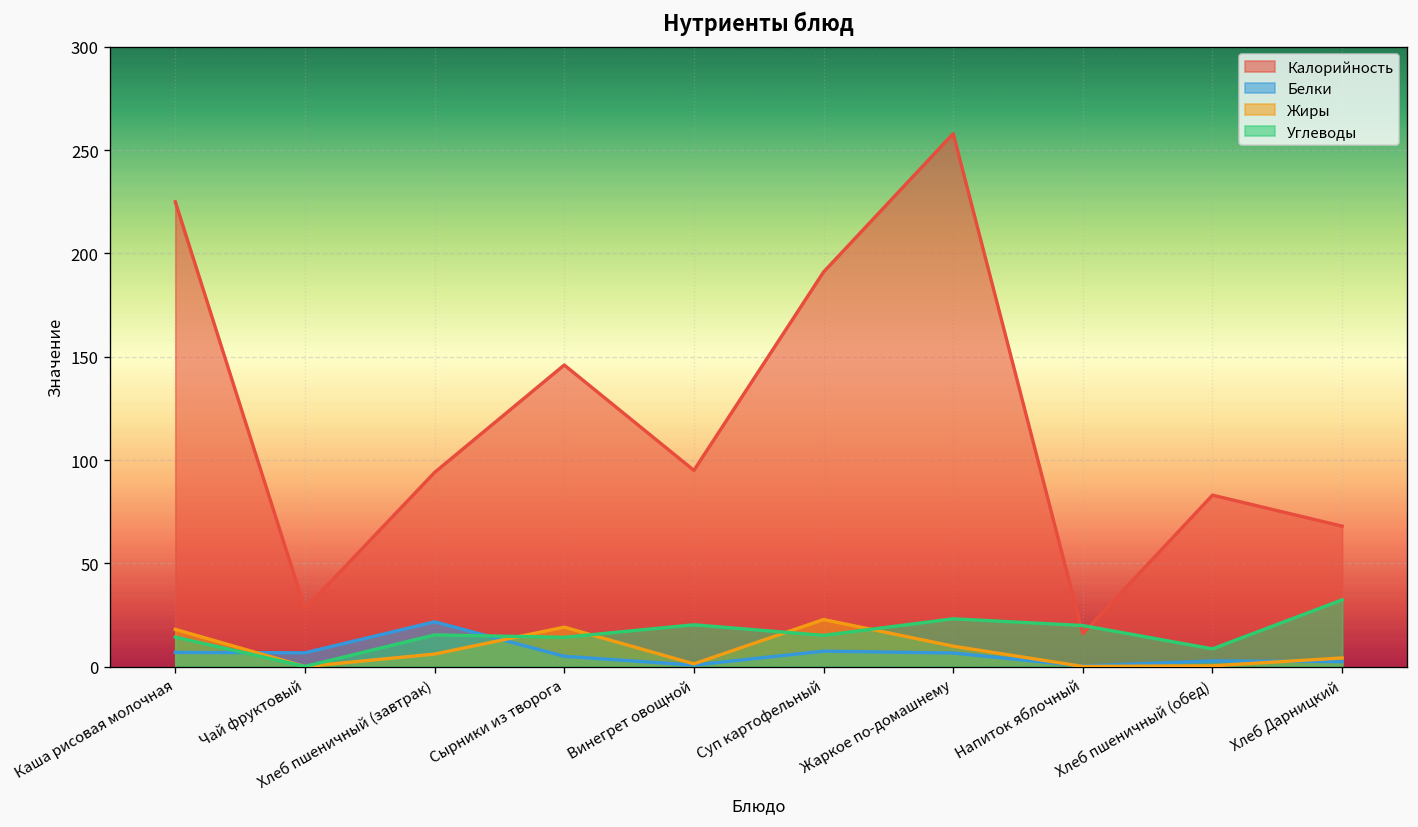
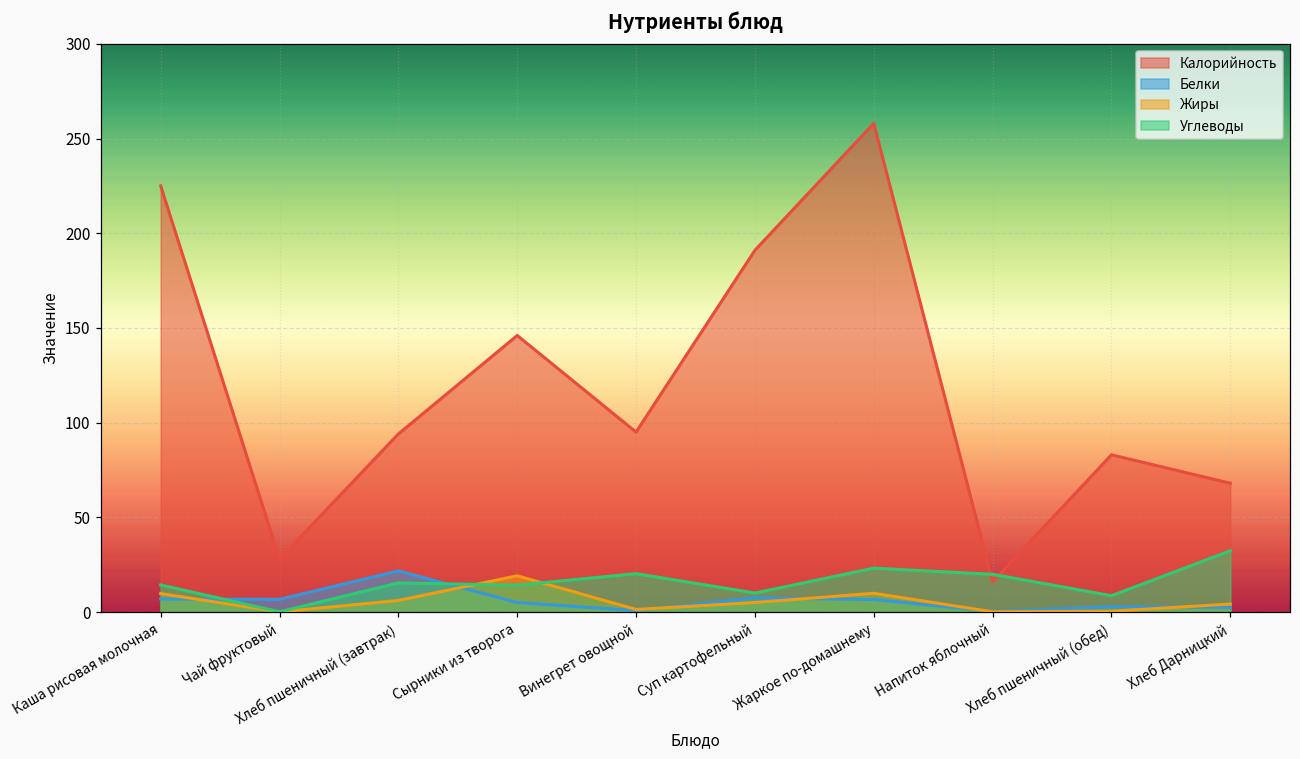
  {
    "Калорийность": {
      "Каша рисовая молочная": 225,
      "Чай фруктовый": 28,
      "Хлеб пшеничный (завтрак)": 94,
      "Сырники из творога": 146,
      "Винегрет овощной": 95,
      "Суп картофельный": 191,
      "Жаркое по-домашнему": 258,
      "Напиток яблочный": 16,
      "Хлеб пшеничный (обед)": 83,
      "Хлеб Дарницкий": 68
    },
    "Белки": {
      "Каша рисовая молочная": 7,
      "Чай фруктовый": 7,
      "Хлеб пшеничный (завтрак)": 22,
      "Сырники из творога": 5,
      "Суп картофельный": 8,
      "Жаркое по-домашнему": 7,
      "Хлеб пшеничный (обед)": 3,
      "Хлеб Дарницкий": 2
    },
    "Жиры": {
-     "Каша рисовая молочная": 18,
+     "Каша рисовая молочная": 10,
      "Хлеб пшеничный (завтрак)": 6,
      "Сырники из творога": 19,
-     "Суп картофельный": 23,
+     "Суп картофельный": 5,
      "Жаркое по-домашнему": 10,
      "Хлеб пшеничный (обед)": 0,
      "Хлеб Дарницкий": 4
    },
    "Углеводы": {
      "Каша рисовая молочная": 14,
      "Хлеб пшеничный (завтрак)": 15,
      "Сырники из творога": 14,
      "Винегрет овощной": 20,
-     "Суп картофельный": 15,
+     "Суп картофельный": 10,
      "Жаркое по-домашнему": 23,
      "Напиток яблочный": 20,
      "Хлеб пшеничный (обед)": 9,
      "Хлеб Дарницкий": 32
    }
  }
